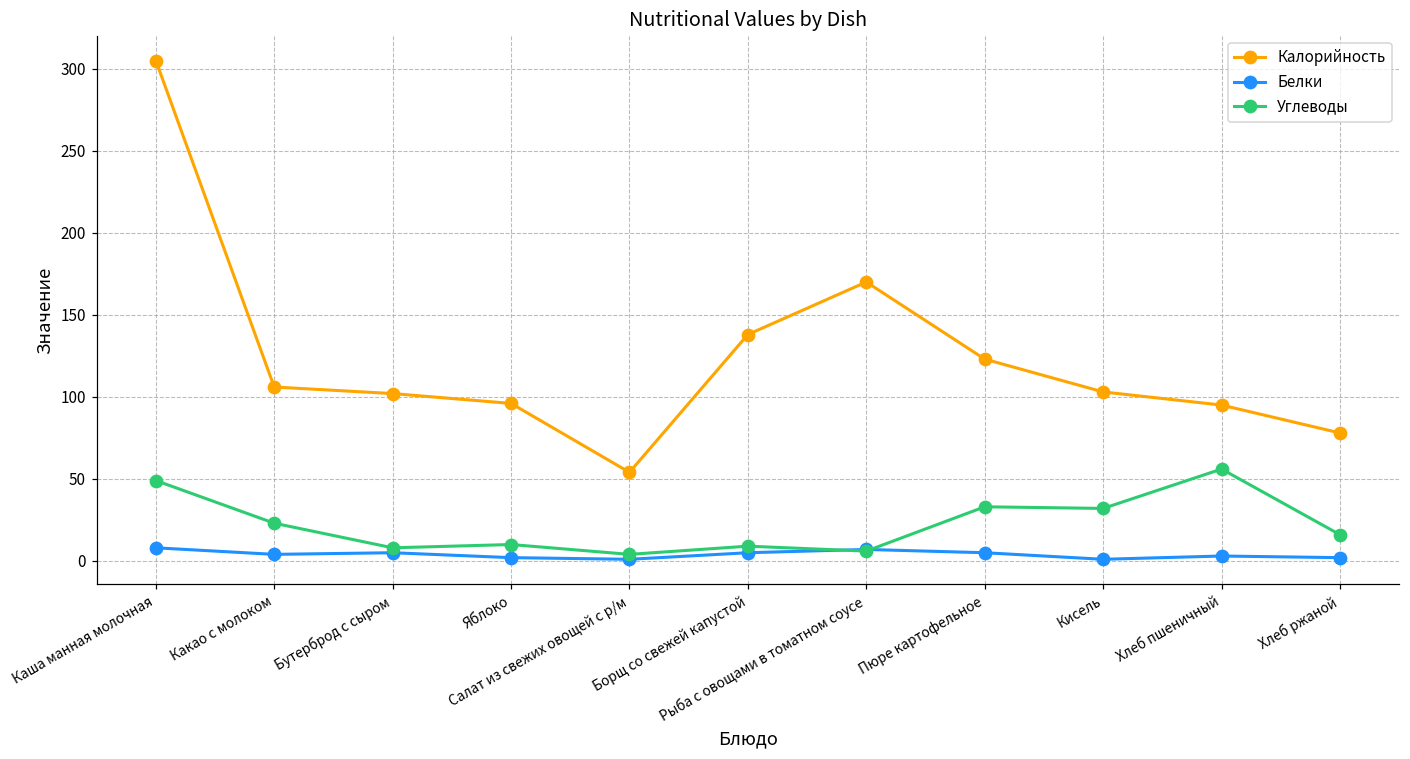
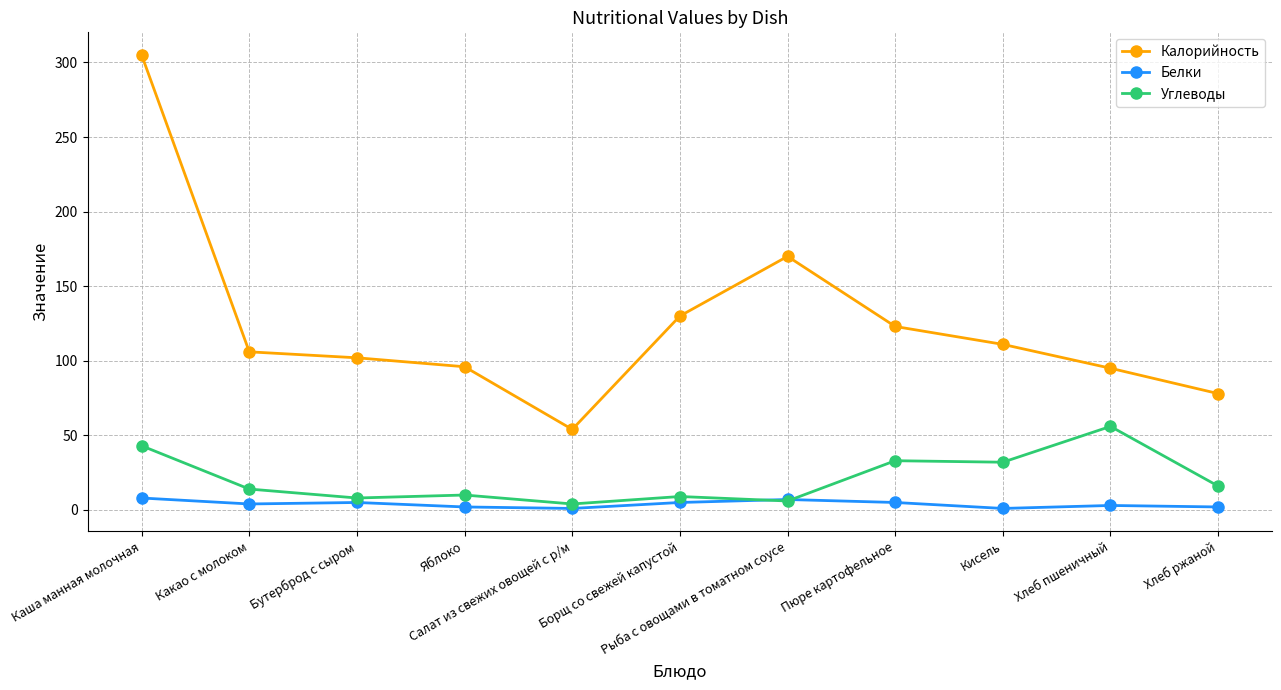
  {
    "Калорийность": {
      "Каша манная молочная": 305,
      "Какао с молоком": 106,
      "Бутерброд с сыром": 102,
      "Яблоко": 96,
      "Салат из свежих овощей с р/м": 54,
-     "Борщ со свежей капустой": 138,
+     "Борщ со свежей капустой": 130,
      "Рыба с овощами в томатном соусе": 170,
      "Пюре картофельное": 123,
-     "Кисель": 103,
+     "Кисель": 111,
      "Хлеб пшеничный": 95,
      "Хлеб ржаной": 78
    },
    "Белки": {
      "Каша манная молочная": 8,
      "Какао с молоком": 4,
      "Бутерброд с сыром": 5,
      "Яблоко": 2,
      "Салат из свежих овощей с р/м": 1,
      "Борщ со свежей капустой": 5,
      "Пюре картофельное": 5,
      "Кисель": 1,
      "Хлеб пшеничный": 3,
      "Хлеб ржаной": 2
    },
    "Углеводы": {
-     "Каша манная молочная": 49,
-     "Какао с молоком": 23,
+     "Каша манная молочная": 43,
+     "Какао с молоком": 14,
      "Бутерброд с сыром": 8,
      "Яблоко": 10,
      "Салат из свежих овощей с р/м": 4,
      "Борщ со свежей капустой": 9,
      "Пюре картофельное": 33,
      "Кисель": 32,
      "Хлеб пшеничный": 56,
      "Хлеб ржаной": 16
    }
  }
